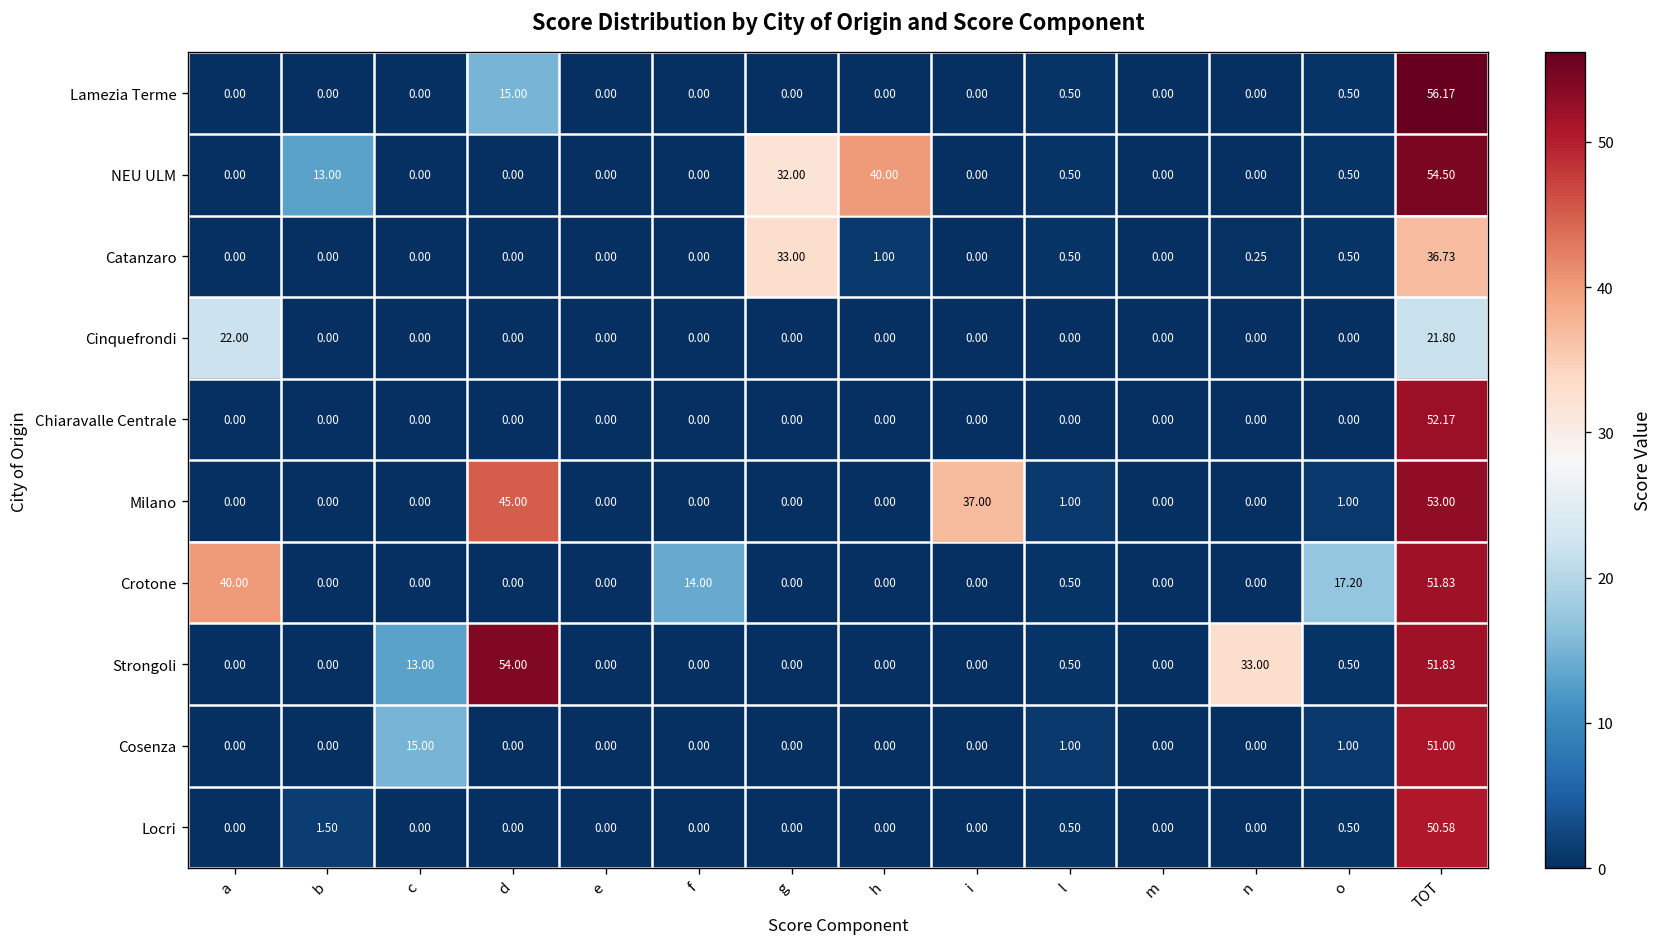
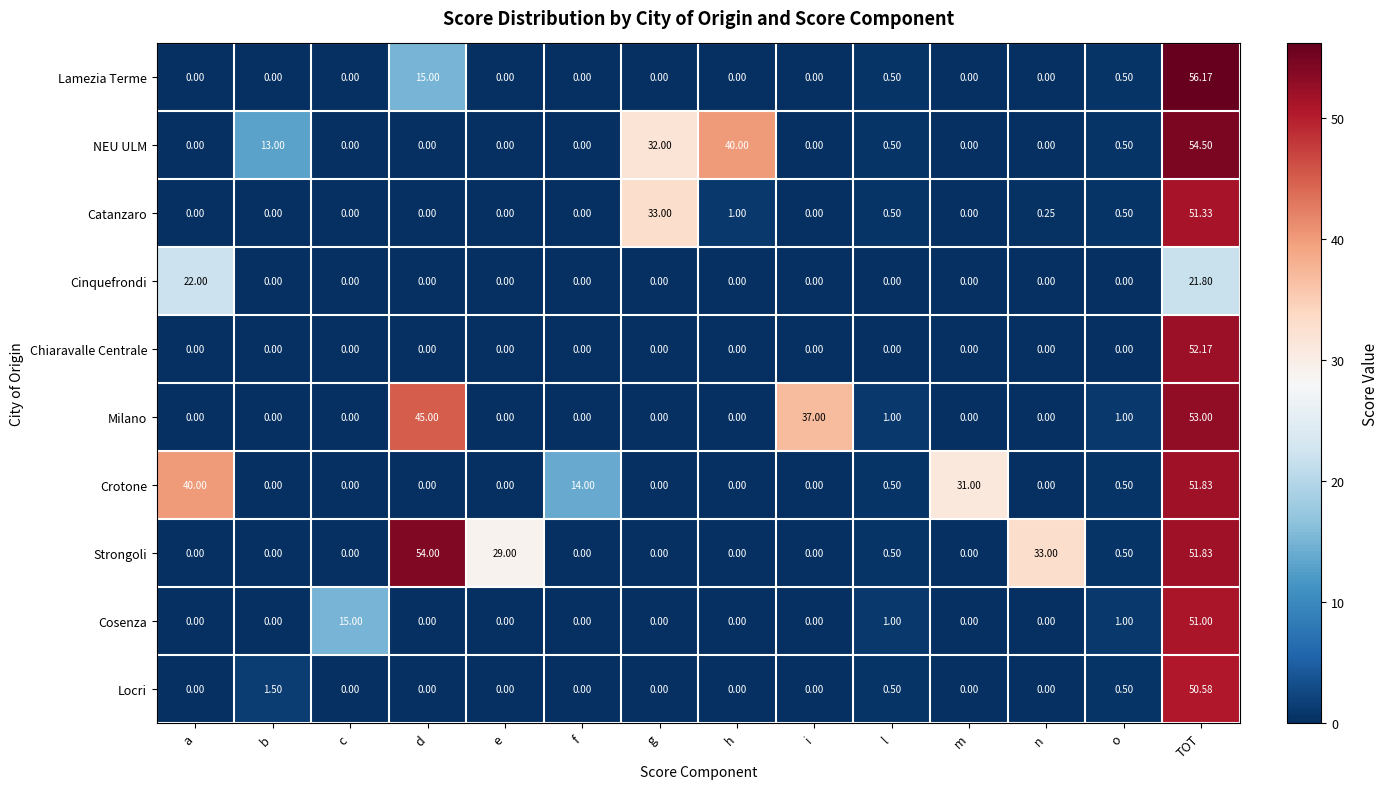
  {
    "Lamezia Terme": {
      "a": 0.00,
      "b": 0.00,
      "c": 0.00,
      "d": 15.00,
      "e": 0.00,
      "f": 0.00,
      "g": 0.00,
      "h": 0.00,
      "i": 0.00,
      "l": 0.50,
      "m": 0.00,
      "n": 0.00,
      "o": 0.50,
      "TOT": 56.17
    },
    "NEU ULM": {
      "a": 0.00,
      "b": 13.00,
      "c": 0.00,
      "d": 0.00,
      "e": 0.00,
      "f": 0.00,
      "g": 32.00,
      "h": 40.00,
      "i": 0.00,
      "l": 0.50,
      "m": 0.00,
      "n": 0.00,
      "o": 0.50,
      "TOT": 54.50
    },
    "Catanzaro": {
      "a": 0.00,
      "b": 0.00,
      "c": 0.00,
      "d": 0.00,
      "e": 0.00,
      "f": 0.00,
      "g": 33.00,
      "h": 1.00,
      "i": 0.00,
      "l": 0.50,
      "m": 0.00,
      "n": 0.25,
      "o": 0.50,
-     "TOT": 36.73
+     "TOT": 51.33
    },
    "Cinquefrondi": {
      "a": 22.00,
      "b": 0.00,
      "c": 0.00,
      "d": 0.00,
      "e": 0.00,
      "f": 0.00,
      "g": 0.00,
      "h": 0.00,
      "i": 0.00,
      "l": 0.00,
      "m": 0.00,
      "n": 0.00,
      "o": 0.00,
      "TOT": 21.80
    },
    "Chiaravalle Centrale": {
      "a": 0.00,
      "b": 0.00,
      "c": 0.00,
      "d": 0.00,
      "e": 0.00,
      "f": 0.00,
      "g": 0.00,
      "h": 0.00,
      "i": 0.00,
      "l": 0.00,
      "m": 0.00,
      "n": 0.00,
      "o": 0.00,
      "TOT": 52.17
    },
    "Milano": {
      "a": 0.00,
      "b": 0.00,
      "c": 0.00,
      "d": 45.00,
      "e": 0.00,
      "f": 0.00,
      "g": 0.00,
      "h": 0.00,
      "i": 37.00,
      "l": 1.00,
      "m": 0.00,
      "n": 0.00,
      "o": 1.00,
      "TOT": 53.00
    },
    "Crotone": {
      "a": 40.00,
      "b": 0.00,
      "c": 0.00,
      "d": 0.00,
      "e": 0.00,
      "f": 14.00,
      "g": 0.00,
      "h": 0.00,
      "i": 0.00,
      "l": 0.50,
-     "m": 0.00,
+     "m": 31.00,
      "n": 0.00,
-     "o": 17.20,
+     "o": 0.50,
      "TOT": 51.83
    },
    "Strongoli": {
      "a": 0.00,
      "b": 0.00,
-     "c": 13.00,
+     "c": 0.00,
      "d": 54.00,
-     "e": 0.00,
+     "e": 29.00,
      "f": 0.00,
      "g": 0.00,
      "h": 0.00,
      "i": 0.00,
      "l": 0.50,
      "m": 0.00,
      "n": 33.00,
      "o": 0.50,
      "TOT": 51.83
    },
    "Cosenza": {
      "a": 0.00,
      "b": 0.00,
      "c": 15.00,
      "d": 0.00,
      "e": 0.00,
      "f": 0.00,
      "g": 0.00,
      "h": 0.00,
      "i": 0.00,
      "l": 1.00,
      "m": 0.00,
      "n": 0.00,
      "o": 1.00,
      "TOT": 51.00
    },
    "Locri": {
      "a": 0.00,
      "b": 1.50,
      "c": 0.00,
      "d": 0.00,
      "e": 0.00,
      "f": 0.00,
      "g": 0.00,
      "h": 0.00,
      "i": 0.00,
      "l": 0.50,
      "m": 0.00,
      "n": 0.00,
      "o": 0.50,
      "TOT": 50.58
    }
  }
